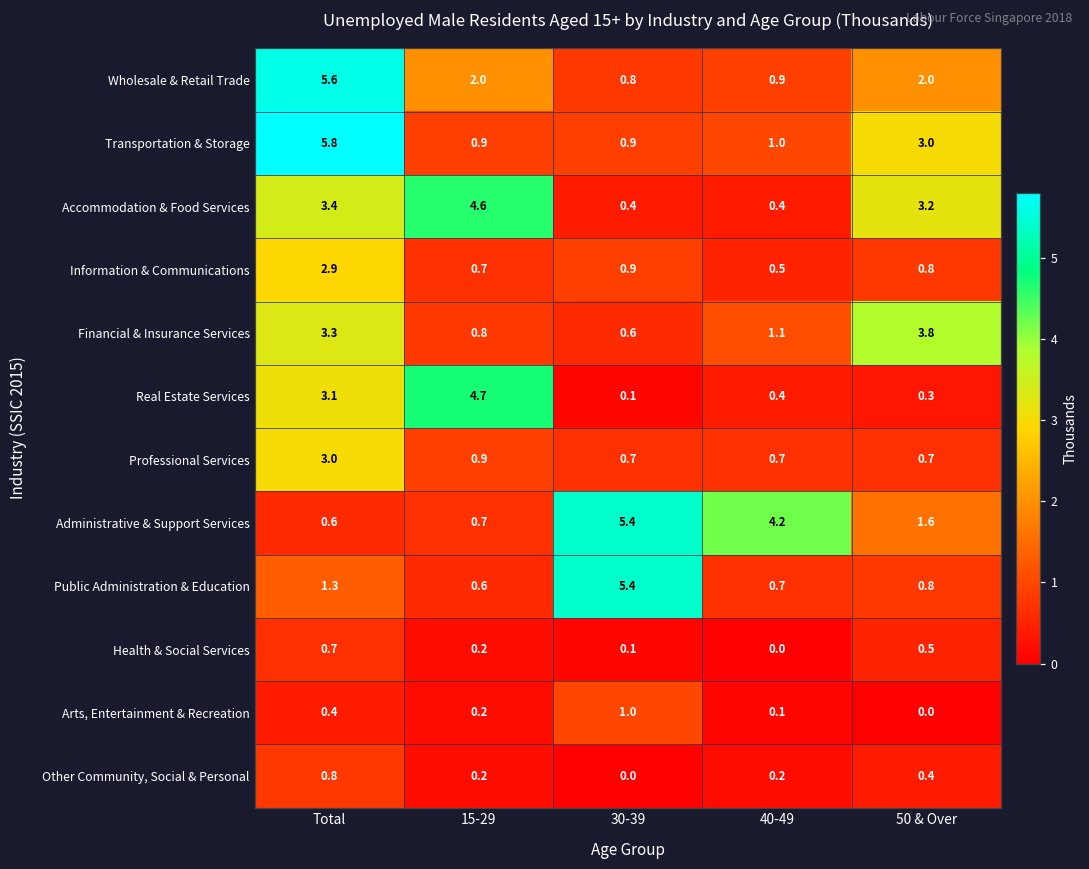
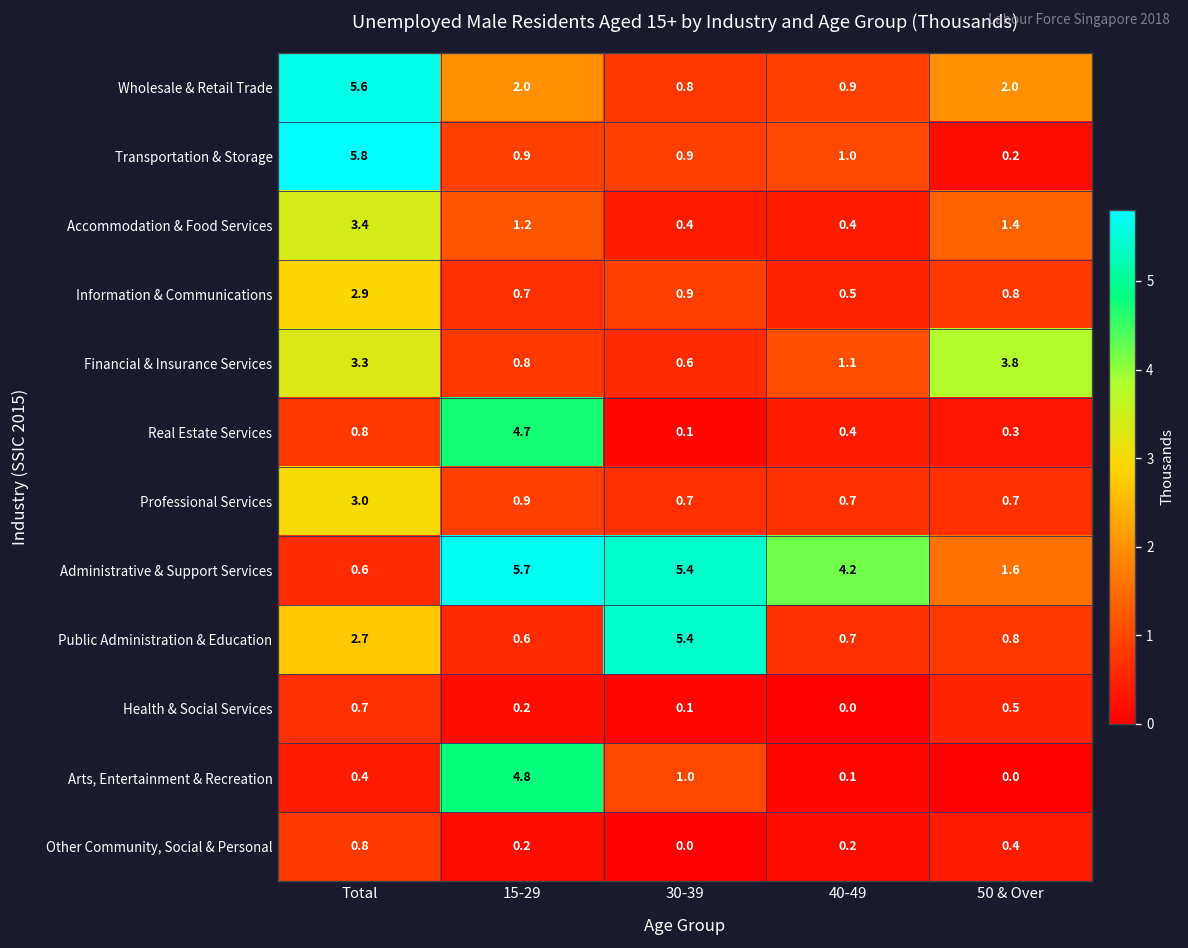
  {
    "Wholesale & Retail Trade": {
      "Total": 5.6,
      "15-29": 2.0,
      "30-39": 0.8,
      "40-49": 0.9,
      "50 & Over": 2.0
    },
    "Transportation & Storage": {
      "Total": 5.8,
      "15-29": 0.9,
      "30-39": 0.9,
      "40-49": 1.0,
-     "50 & Over": 3.0
+     "50 & Over": 0.2
    },
    "Accommodation & Food Services": {
      "Total": 3.4,
-     "15-29": 4.6,
+     "15-29": 1.2,
      "30-39": 0.4,
      "40-49": 0.4,
-     "50 & Over": 3.2
+     "50 & Over": 1.4
    },
    "Information & Communications": {
      "Total": 2.9,
      "15-29": 0.7,
      "30-39": 0.9,
      "40-49": 0.5,
      "50 & Over": 0.8
    },
    "Financial & Insurance Services": {
      "Total": 3.3,
      "15-29": 0.8,
      "30-39": 0.6,
      "40-49": 1.1,
      "50 & Over": 3.8
    },
    "Real Estate Services": {
-     "Total": 3.1,
+     "Total": 0.8,
      "15-29": 4.7,
      "30-39": 0.1,
      "40-49": 0.4,
      "50 & Over": 0.3
    },
    "Professional Services": {
      "Total": 3.0,
      "15-29": 0.9,
      "30-39": 0.7,
      "40-49": 0.7,
      "50 & Over": 0.7
    },
    "Administrative & Support Services": {
      "Total": 0.6,
-     "15-29": 0.7,
+     "15-29": 5.7,
      "30-39": 5.4,
      "40-49": 4.2,
      "50 & Over": 1.6
    },
    "Public Administration & Education": {
-     "Total": 1.3,
+     "Total": 2.7,
      "15-29": 0.6,
      "30-39": 5.4,
      "40-49": 0.7,
      "50 & Over": 0.8
    },
    "Health & Social Services": {
      "Total": 0.7,
      "15-29": 0.2,
      "30-39": 0.1,
      "40-49": 0.0,
      "50 & Over": 0.5
    },
    "Arts, Entertainment & Recreation": {
      "Total": 0.4,
-     "15-29": 0.2,
+     "15-29": 4.8,
      "30-39": 1.0,
      "40-49": 0.1,
      "50 & Over": 0.0
    },
    "Other Community, Social & Personal": {
      "Total": 0.8,
      "15-29": 0.2,
      "30-39": 0.0,
      "40-49": 0.2,
      "50 & Over": 0.4
    }
  }
